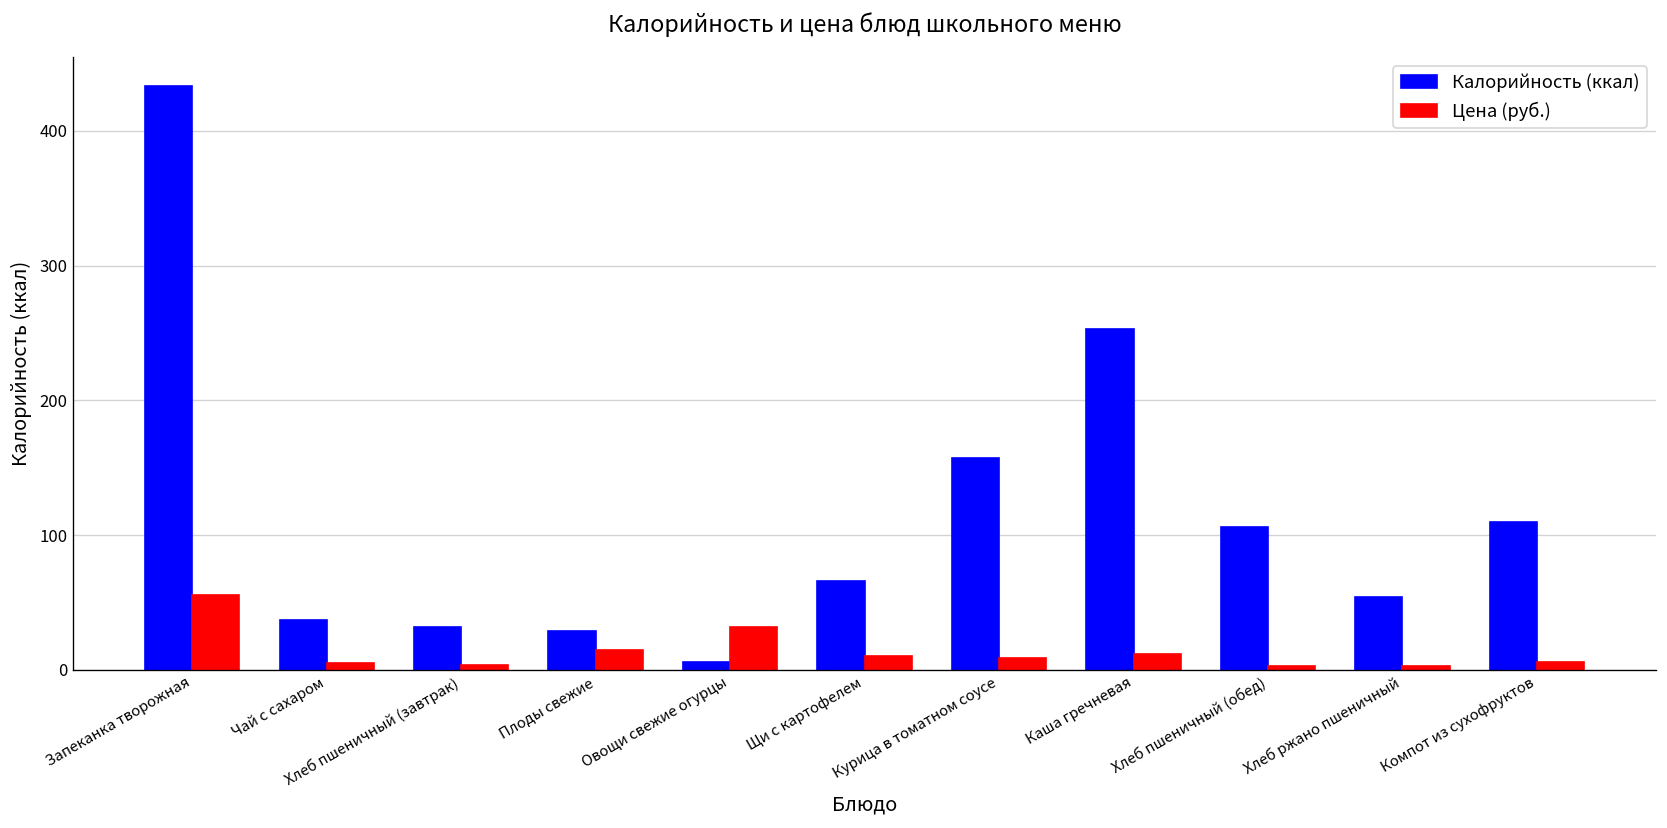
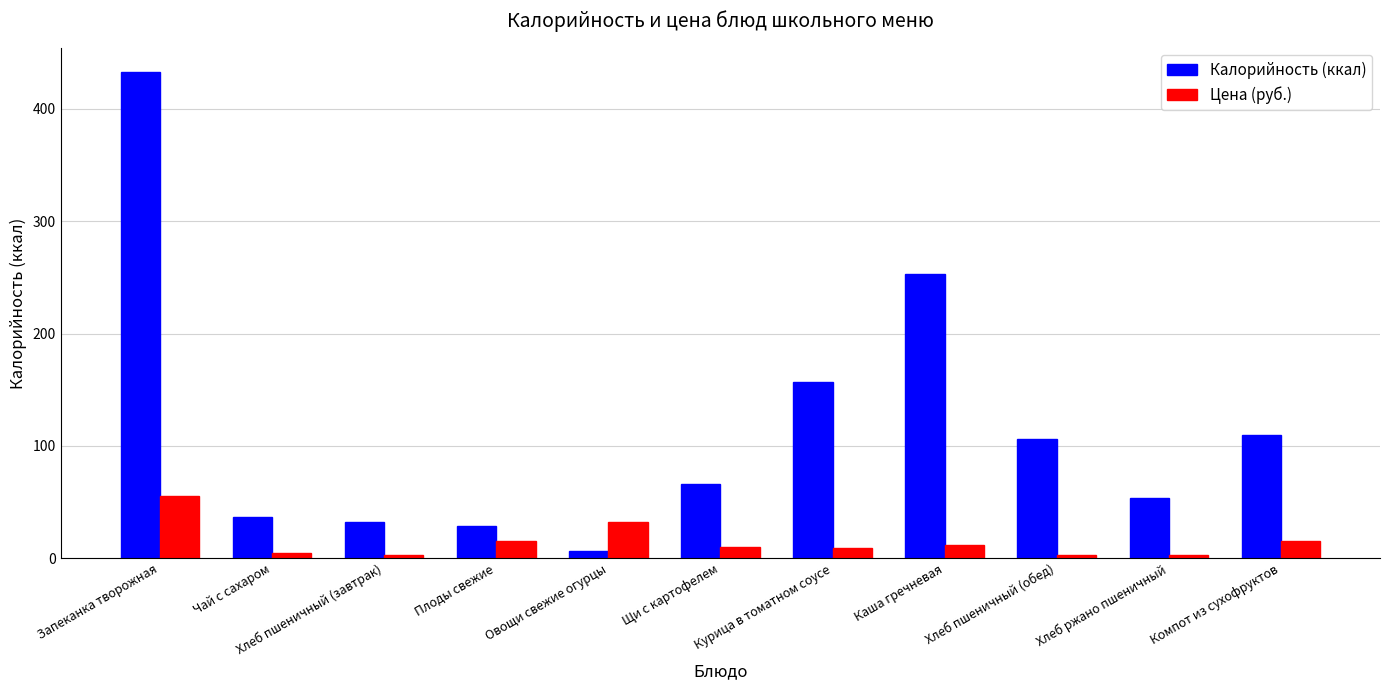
  {
    "Калорийность (ккал)": {
      "Запеканка творожная": 433,
      "Чай с сахаром": 37,
      "Хлеб пшеничный (завтрак)": 32,
      "Плоды свежие": 29,
      "Овощи свежие огурцы": 6,
      "Щи с картофелем": 66,
      "Курица в томатном соусе": 157,
      "Каша гречневая": 253,
      "Хлеб пшеничный (обед)": 106,
      "Хлеб ржано пшеничный": 54,
      "Компот из сухофруктов": 110
    },
    "Цена (руб.)": {
      "Запеканка творожная": 56,
      "Чай с сахаром": 5,
      "Хлеб пшеничный (завтрак)": 3,
      "Плоды свежие": 15,
      "Овощи свежие огурцы": 32,
      "Щи с картофелем": 10,
      "Курица в томатном соусе": 9,
      "Каша гречневая": 12,
      "Хлеб пшеничный (обед)": 3,
      "Хлеб ржано пшеничный": 3,
-     "Компот из сухофруктов": 6
+     "Компот из сухофруктов": 15
    }
  }
